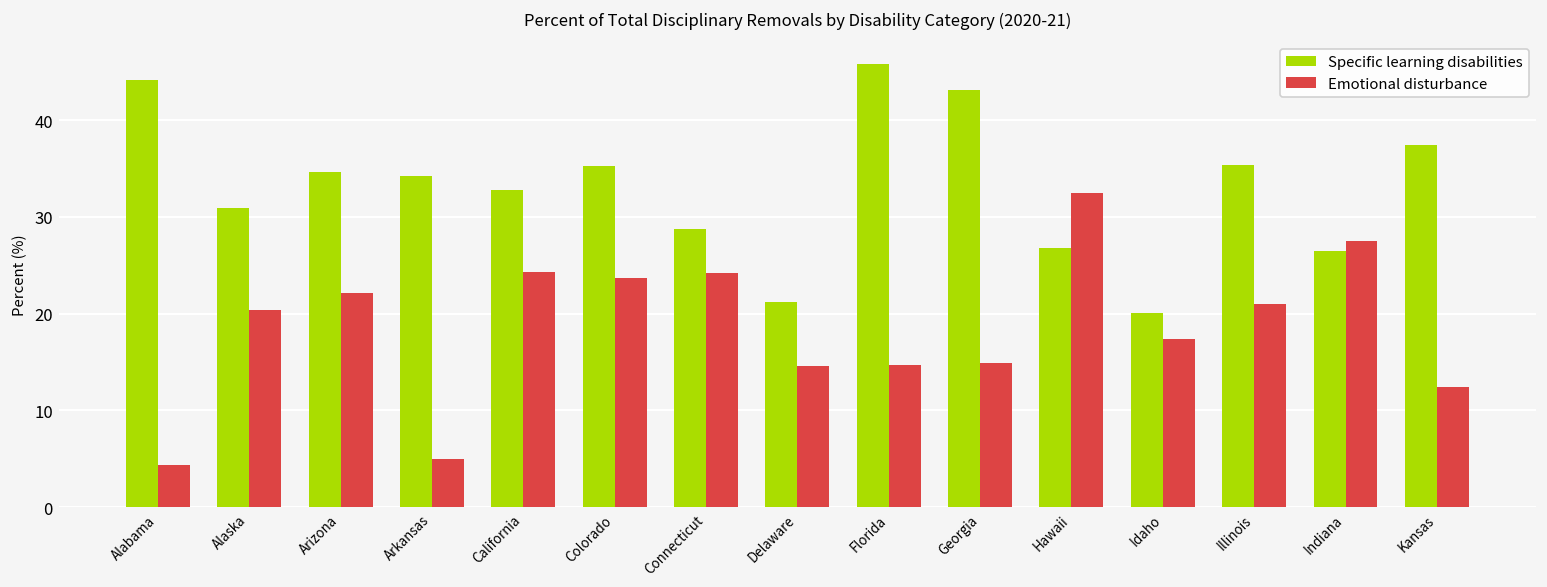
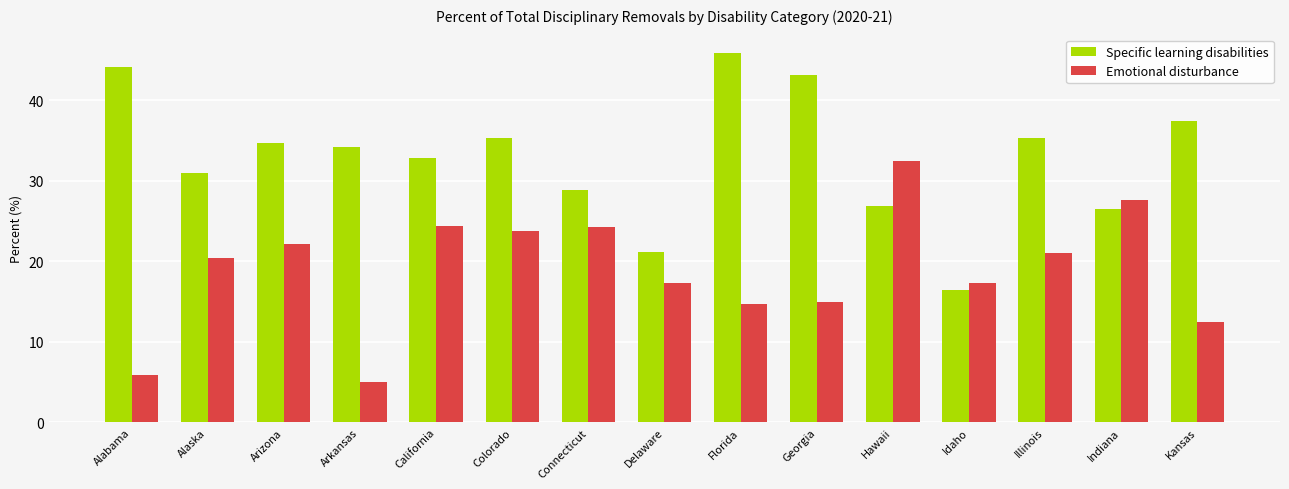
  {
    "Specific learning disabilities": {
      "Alabama": 44,
      "Alaska": 31,
      "Arizona": 35,
      "Arkansas": 34,
      "California": 33,
      "Colorado": 35,
      "Connecticut": 29,
      "Delaware": 21,
      "Florida": 46,
      "Georgia": 43,
      "Hawaii": 27,
-     "Idaho": 20,
+     "Idaho": 16,
      "Illinois": 35,
      "Indiana": 27,
      "Kansas": 37
    },
    "Emotional disturbance": {
-     "Alabama": 4,
+     "Alabama": 6,
      "Alaska": 20,
      "Arizona": 22,
      "Arkansas": 5,
      "California": 24,
      "Colorado": 24,
      "Connecticut": 24,
-     "Delaware": 15,
+     "Delaware": 17,
      "Florida": 15,
      "Georgia": 15,
      "Hawaii": 32,
      "Idaho": 17,
      "Illinois": 21,
      "Indiana": 28,
      "Kansas": 12
    }
  }
